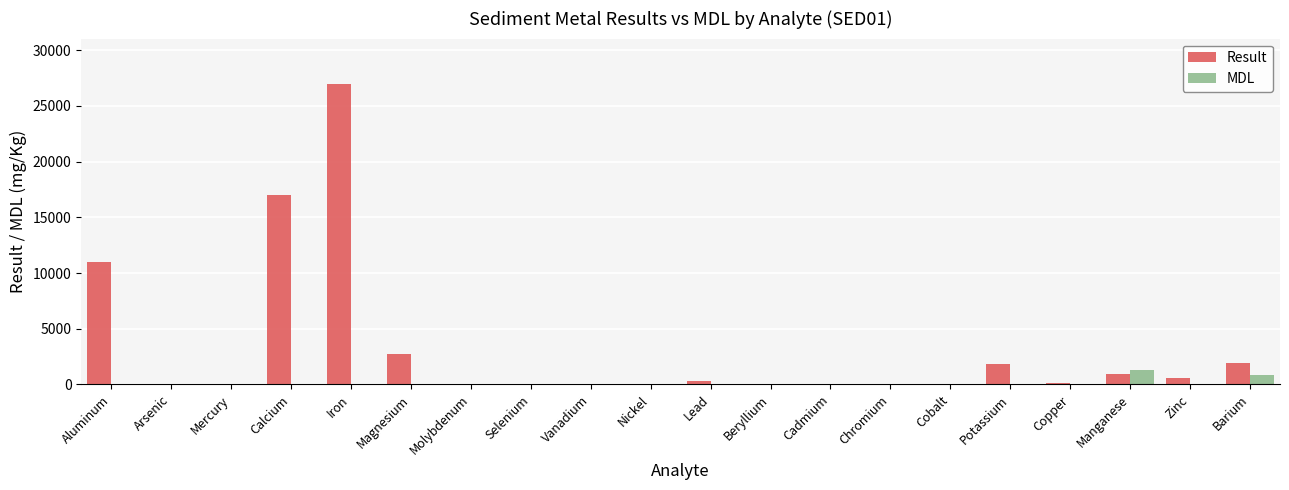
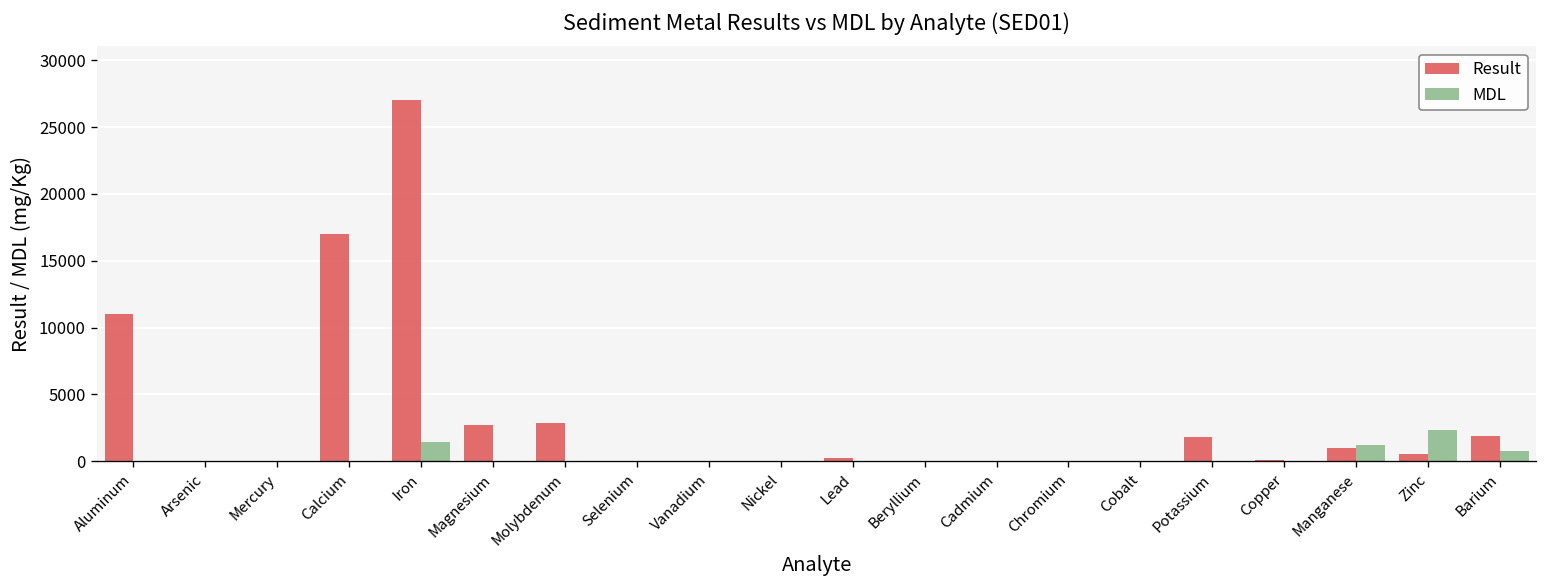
  {
    "Result": {
      "Aluminum": 11000,
      "Calcium": 17000,
      "Iron": 27000,
      "Magnesium": 2700,
-     "Molybdenum": 0,
+     "Molybdenum": 2900,
      "Lead": 300,
      "Potassium": 1800,
      "Manganese": 1000,
      "Zinc": 500,
      "Barium": 1900
    },
    "MDL": {
-     "Iron": 0,
+     "Iron": 1400,
      "Manganese": 1300,
-     "Zinc": 0,
+     "Zinc": 2300,
      "Barium": 800
    }
  }
